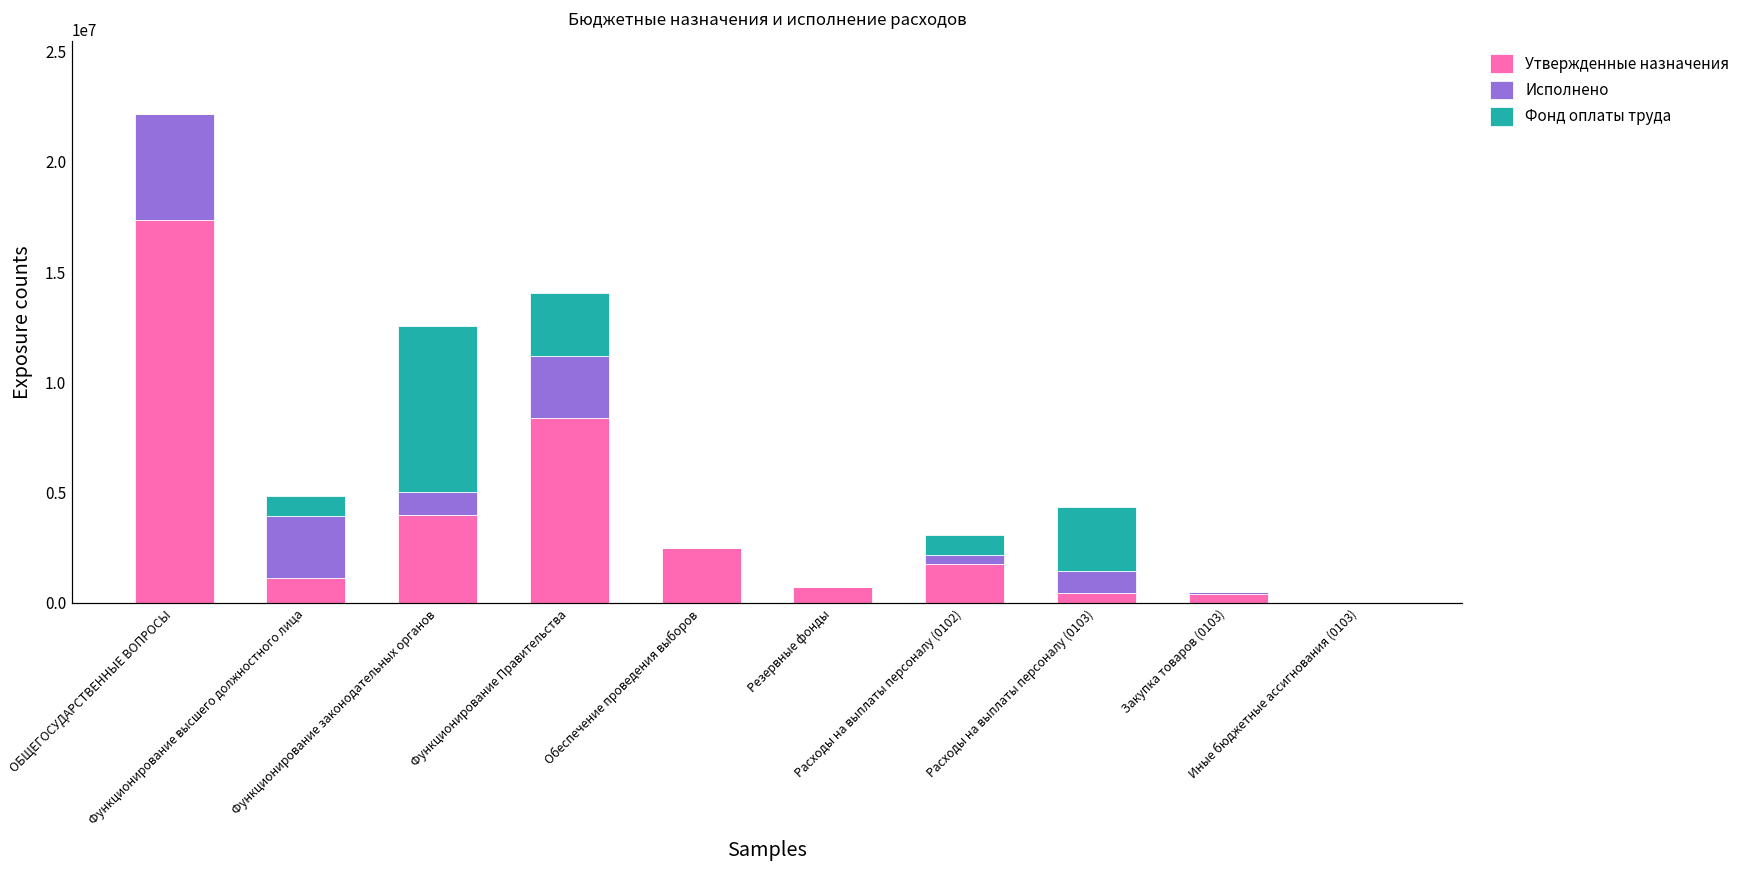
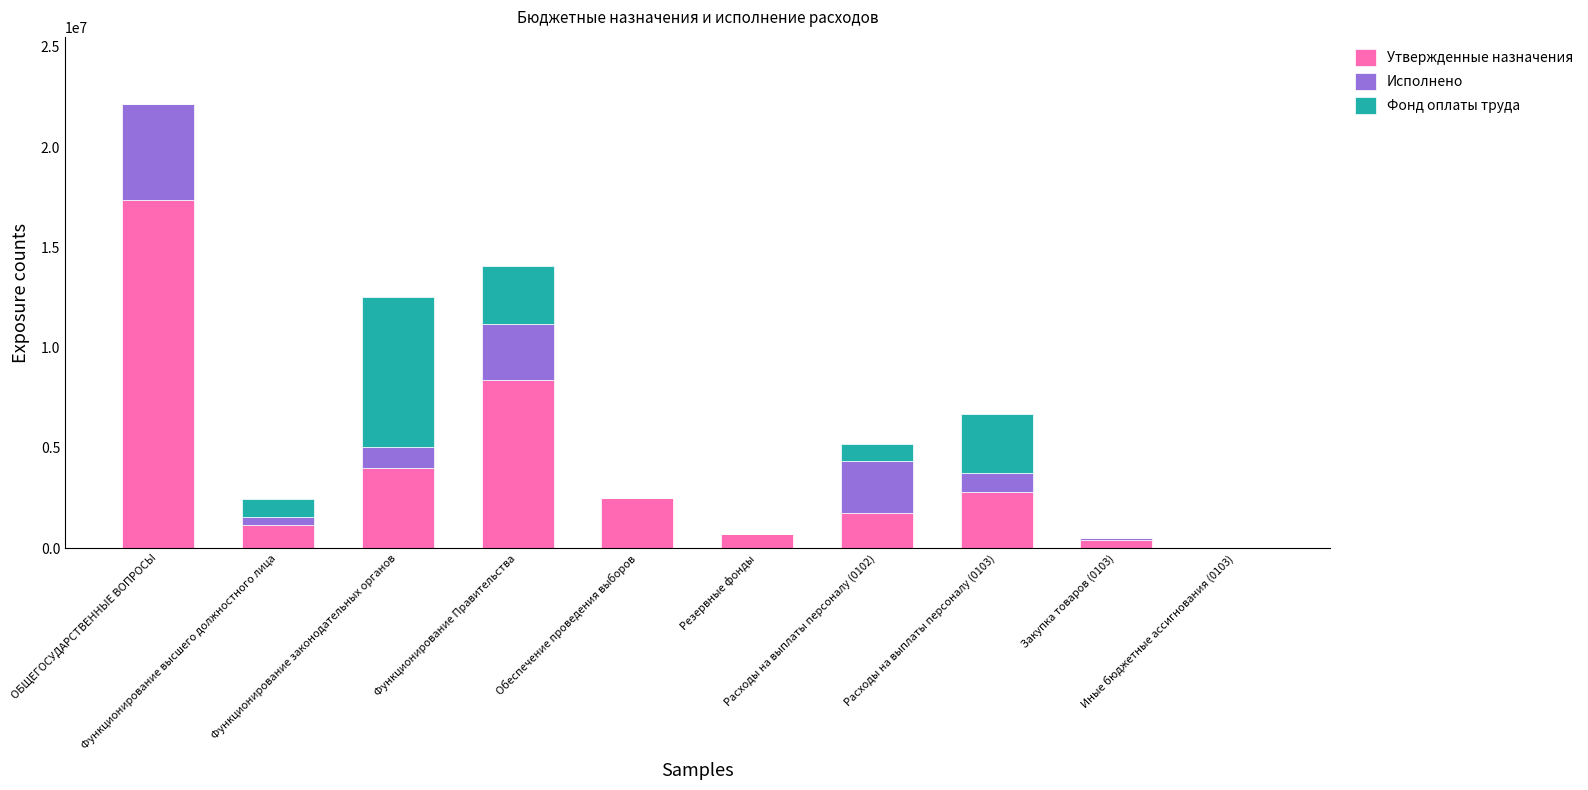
  {
    "Утвержденные назначения": {
      "ОБЩЕГОСУДАРСТВЕННЫЕ ВОПРОСЫ": 17300000,
      "Функционирование высшего должностного лица": 1100000,
      "Функционирование законодательных органов": 4000000,
      "Функционирование Правительства": 8400000,
      "Обеспечение проведения выборов": 2500000,
      "Резервные фонды": 700000,
      "Расходы на выплаты персоналу (0102)": 1800000,
-     "Расходы на выплаты персоналу (0103)": 500000,
+     "Расходы на выплаты персоналу (0103)": 2800000,
      "Закупка товаров (0103)": 400000
    },
    "Исполнено": {
      "ОБЩЕГОСУДАРСТВЕННЫЕ ВОПРОСЫ": 4800000,
-     "Функционирование высшего должностного лица": 2800000,
+     "Функционирование высшего должностного лица": 400000,
      "Функционирование законодательных органов": 1100000,
      "Функционирование Правительства": 2800000,
      "Обеспечение проведения выборов": 0,
      "Резервные фонды": 0,
-     "Расходы на выплаты персоналу (0102)": 400000,
+     "Расходы на выплаты персоналу (0102)": 2600000,
      "Расходы на выплаты персоналу (0103)": 1000000
    },
    "Фонд оплаты труда": {
      "ОБЩЕГОСУДАРСТВЕННЫЕ ВОПРОСЫ": 0,
      "Функционирование высшего должностного лица": 900000,
      "Функционирование законодательных органов": 7500000,
      "Функционирование Правительства": 2900000,
      "Обеспечение проведения выборов": 0,
      "Резервные фонды": 0,
      "Расходы на выплаты персоналу (0102)": 900000,
      "Расходы на выплаты персоналу (0103)": 2900000,
      "Закупка товаров (0103)": 0,
      "Иные бюджетные ассигнования (0103)": 0
    }
  }
